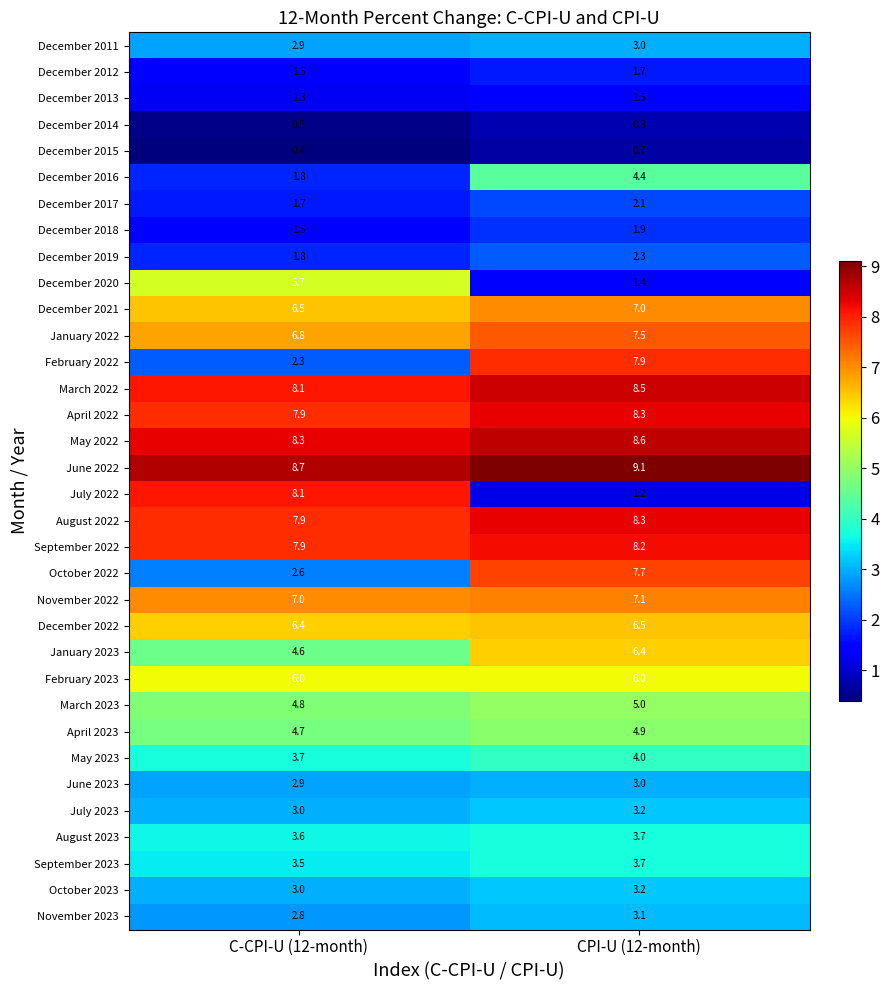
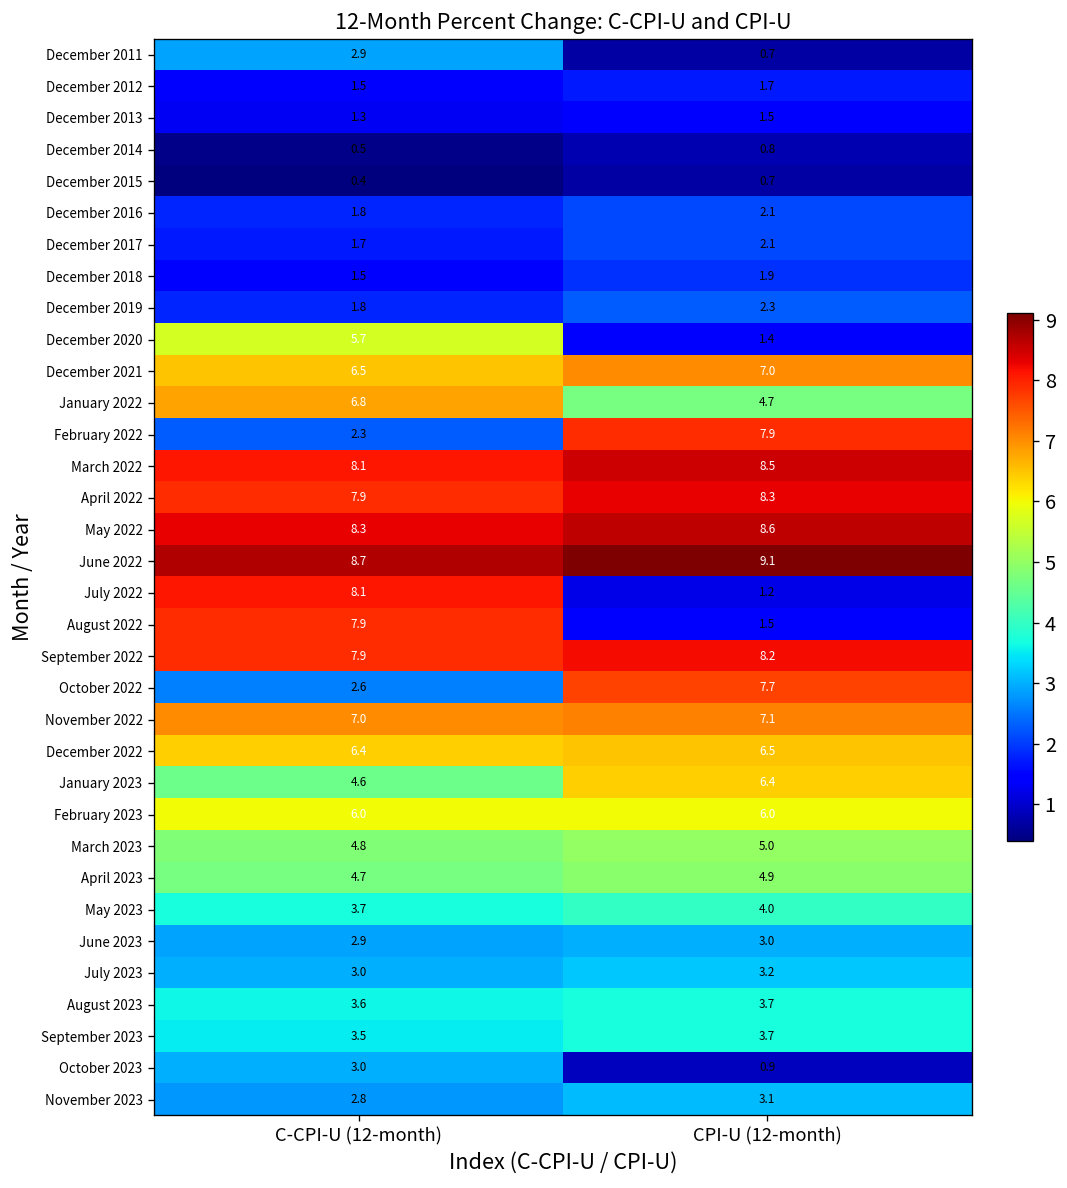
  {
    "December 2011": {
      "C-CPI-U (12-month)": 2.9,
-     "CPI-U (12-month)": 3.0
+     "CPI-U (12-month)": 0.7
    },
    "December 2012": {
      "C-CPI-U (12-month)": 1.5,
      "CPI-U (12-month)": 1.7
    },
    "December 2013": {
      "C-CPI-U (12-month)": 1.3,
      "CPI-U (12-month)": 1.5
    },
    "December 2014": {
      "C-CPI-U (12-month)": 0.5,
      "CPI-U (12-month)": 0.8
    },
    "December 2015": {
      "C-CPI-U (12-month)": 0.4,
      "CPI-U (12-month)": 0.7
    },
    "December 2016": {
      "C-CPI-U (12-month)": 1.8,
-     "CPI-U (12-month)": 4.4
+     "CPI-U (12-month)": 2.1
    },
    "December 2017": {
      "C-CPI-U (12-month)": 1.7,
      "CPI-U (12-month)": 2.1
    },
    "December 2018": {
      "C-CPI-U (12-month)": 1.5,
      "CPI-U (12-month)": 1.9
    },
    "December 2019": {
      "C-CPI-U (12-month)": 1.8,
      "CPI-U (12-month)": 2.3
    },
    "December 2020": {
      "C-CPI-U (12-month)": 5.7,
      "CPI-U (12-month)": 1.4
    },
    "December 2021": {
      "C-CPI-U (12-month)": 6.5,
      "CPI-U (12-month)": 7.0
    },
    "January 2022": {
      "C-CPI-U (12-month)": 6.8,
-     "CPI-U (12-month)": 7.5
+     "CPI-U (12-month)": 4.7
    },
    "February 2022": {
      "C-CPI-U (12-month)": 2.3,
      "CPI-U (12-month)": 7.9
    },
    "March 2022": {
      "C-CPI-U (12-month)": 8.1,
      "CPI-U (12-month)": 8.5
    },
    "April 2022": {
      "C-CPI-U (12-month)": 7.9,
      "CPI-U (12-month)": 8.3
    },
    "May 2022": {
      "C-CPI-U (12-month)": 8.3,
      "CPI-U (12-month)": 8.6
    },
    "June 2022": {
      "C-CPI-U (12-month)": 8.7,
      "CPI-U (12-month)": 9.1
    },
    "July 2022": {
      "C-CPI-U (12-month)": 8.1,
      "CPI-U (12-month)": 1.2
    },
    "August 2022": {
      "C-CPI-U (12-month)": 7.9,
-     "CPI-U (12-month)": 8.3
+     "CPI-U (12-month)": 1.5
    },
    "September 2022": {
      "C-CPI-U (12-month)": 7.9,
      "CPI-U (12-month)": 8.2
    },
    "October 2022": {
      "C-CPI-U (12-month)": 2.6,
      "CPI-U (12-month)": 7.7
    },
    "November 2022": {
      "C-CPI-U (12-month)": 7.0,
      "CPI-U (12-month)": 7.1
    },
    "December 2022": {
      "C-CPI-U (12-month)": 6.4,
      "CPI-U (12-month)": 6.5
    },
    "January 2023": {
      "C-CPI-U (12-month)": 4.6,
      "CPI-U (12-month)": 6.4
    },
    "February 2023": {
      "C-CPI-U (12-month)": 6.0,
      "CPI-U (12-month)": 6.0
    },
    "March 2023": {
      "C-CPI-U (12-month)": 4.8,
      "CPI-U (12-month)": 5.0
    },
    "April 2023": {
      "C-CPI-U (12-month)": 4.7,
      "CPI-U (12-month)": 4.9
    },
    "May 2023": {
      "C-CPI-U (12-month)": 3.7,
      "CPI-U (12-month)": 4.0
    },
    "June 2023": {
      "C-CPI-U (12-month)": 2.9,
      "CPI-U (12-month)": 3.0
    },
    "July 2023": {
      "C-CPI-U (12-month)": 3.0,
      "CPI-U (12-month)": 3.2
    },
    "August 2023": {
      "C-CPI-U (12-month)": 3.6,
      "CPI-U (12-month)": 3.7
    },
    "September 2023": {
      "C-CPI-U (12-month)": 3.5,
      "CPI-U (12-month)": 3.7
    },
    "October 2023": {
      "C-CPI-U (12-month)": 3.0,
-     "CPI-U (12-month)": 3.2
+     "CPI-U (12-month)": 0.9
    },
    "November 2023": {
      "C-CPI-U (12-month)": 2.8,
      "CPI-U (12-month)": 3.1
    }
  }
